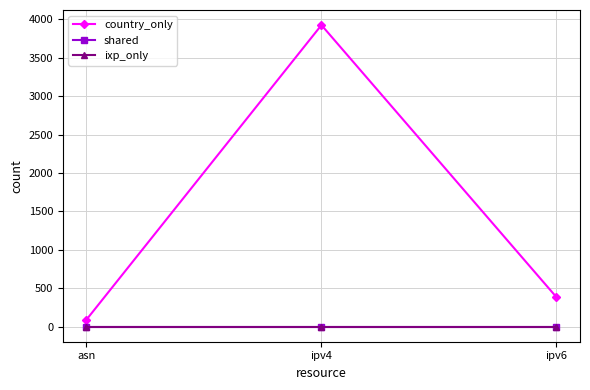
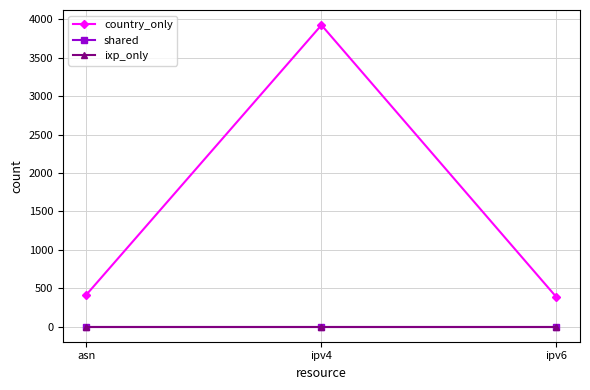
  {
    "country_only": {
-     "asn": 100,
+     "asn": 400,
      "ipv4": 3900,
      "ipv6": 400
    },
    "ixp_only": {
      "asn": 0,
      "ipv4": 0,
      "ipv6": 0
    }
  }
